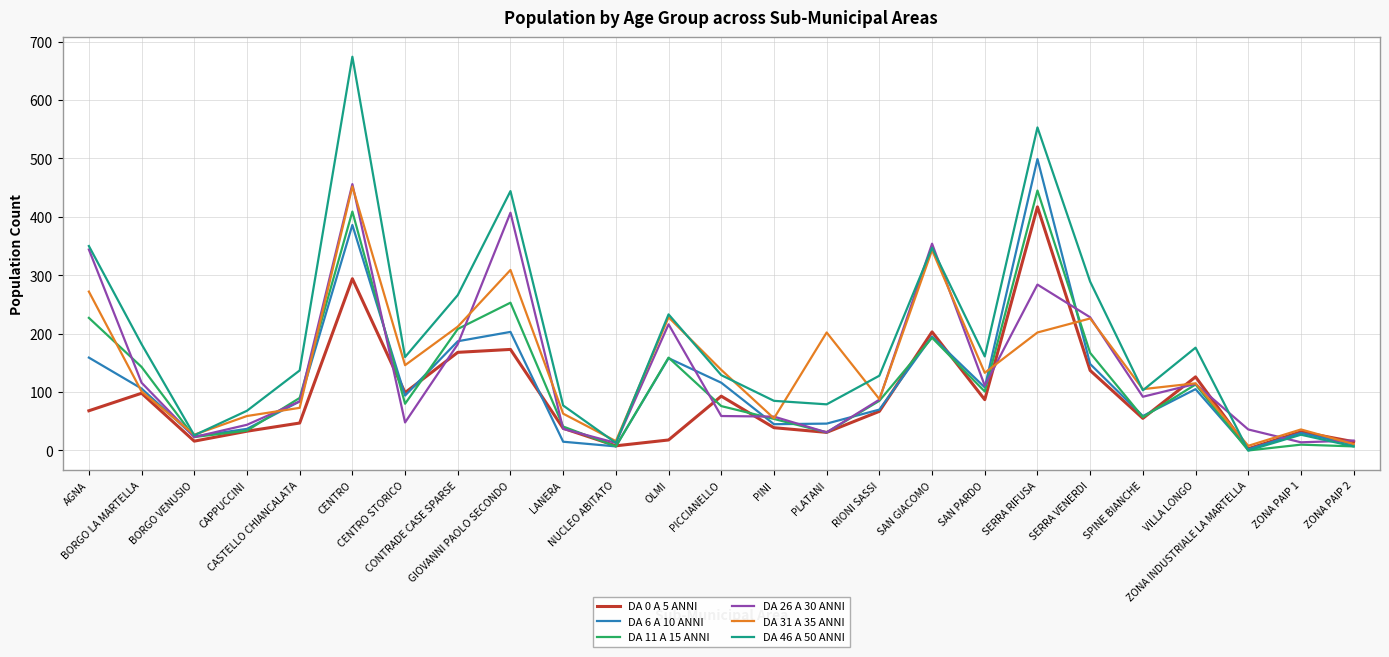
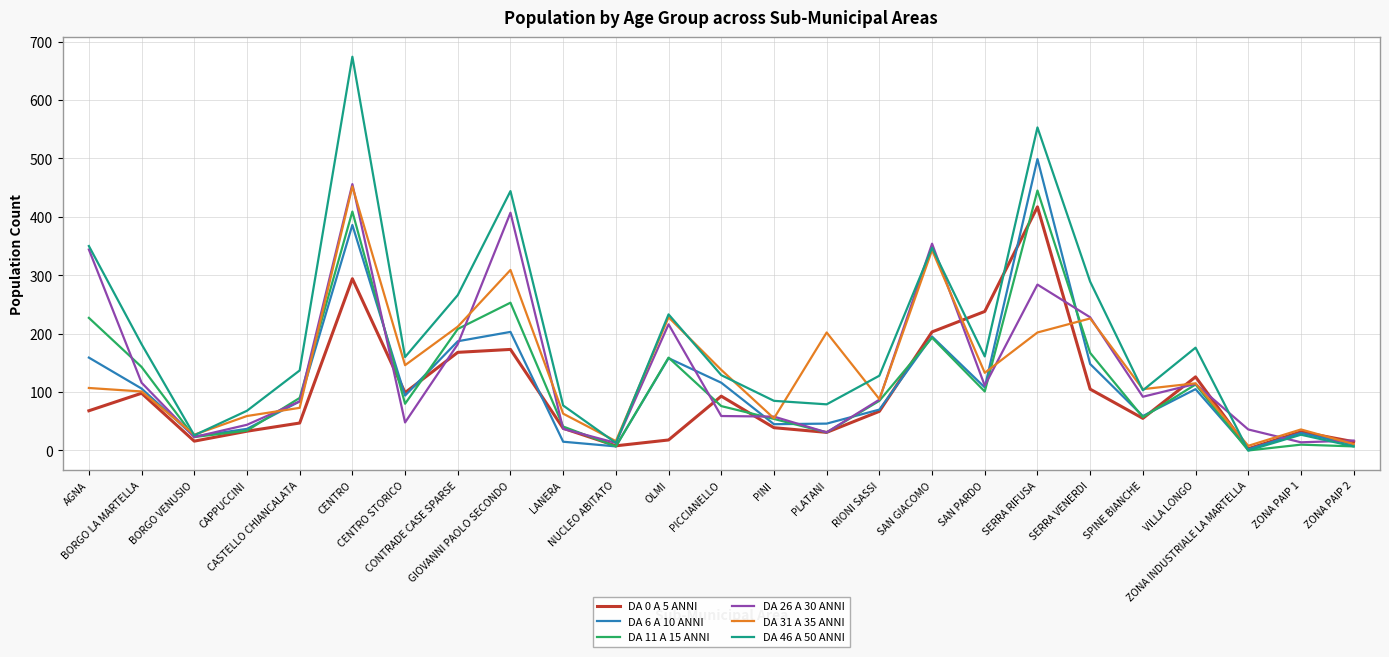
  {
    "DA 0 A 5 ANNI": {
      "AGNA": 70,
      "BORGO VENUSIO": 20,
      "CASTELLO CHIANCALATA": 50,
      "CENTRO": 290,
      "CENTRO STORICO": 100,
      "CONTRADE CASE SPARSE": 170,
      "GIOVANNI PAOLO SECONDO": 170,
      "OLMI": 20,
      "PICCIANELLO": 90,
      "PINI": 40,
      "SAN GIACOMO": 200,
-     "SAN PARDO": 90,
+     "SAN PARDO": 240,
      "SERRA RIFUSA": 420,
-     "SERRA VENERDI": 140,
+     "SERRA VENERDI": 110,
      "VILLA LONGO": 130
    },
    "DA 6 A 10 ANNI": {
      "AGNA": 160,
      "BORGO LA MARTELLA": 110,
      "CENTRO": 390,
      "CENTRO STORICO": 90,
      "CONTRADE CASE SPARSE": 190,
      "GIOVANNI PAOLO SECONDO": 200,
      "LANERA": 20,
      "PICCIANELLO": 120,
      "PINI": 50,
      "PLATANI": 50,
      "SERRA RIFUSA": 500,
      "SERRA VENERDI": 150,
      "VILLA LONGO": 110
    },
    "DA 26 A 30 ANNI": {
      "AGNA": 340,
      "BORGO LA MARTELLA": 120,
      "CAPPUCCINI": 40,
      "CENTRO STORICO": 50,
      "CONTRADE CASE SPARSE": 180,
      "GIOVANNI PAOLO SECONDO": 410,
      "OLMI": 220,
      "PICCIANELLO": 60,
      "SAN GIACOMO": 350,
      "SERRA RIFUSA": 280,
      "SPINE BIANCHE": 90,
      "ZONA INDUSTRIALE LA MARTELLA": 40
    },
    "DA 31 A 35 ANNI": {
-     "AGNA": 270,
+     "AGNA": 110,
      "CAPPUCCINI": 60,
      "CASTELLO CHIANCALATA": 70,
      "CENTRO STORICO": 150,
      "GIOVANNI PAOLO SECONDO": 310,
      "LANERA": 60,
      "OLMI": 230,
      "PICCIANELLO": 140,
      "PLATANI": 200,
      "SAN PARDO": 130,
      "SERRA RIFUSA": 200,
      "ZONA INDUSTRIALE LA MARTELLA": 10
    }
  }
